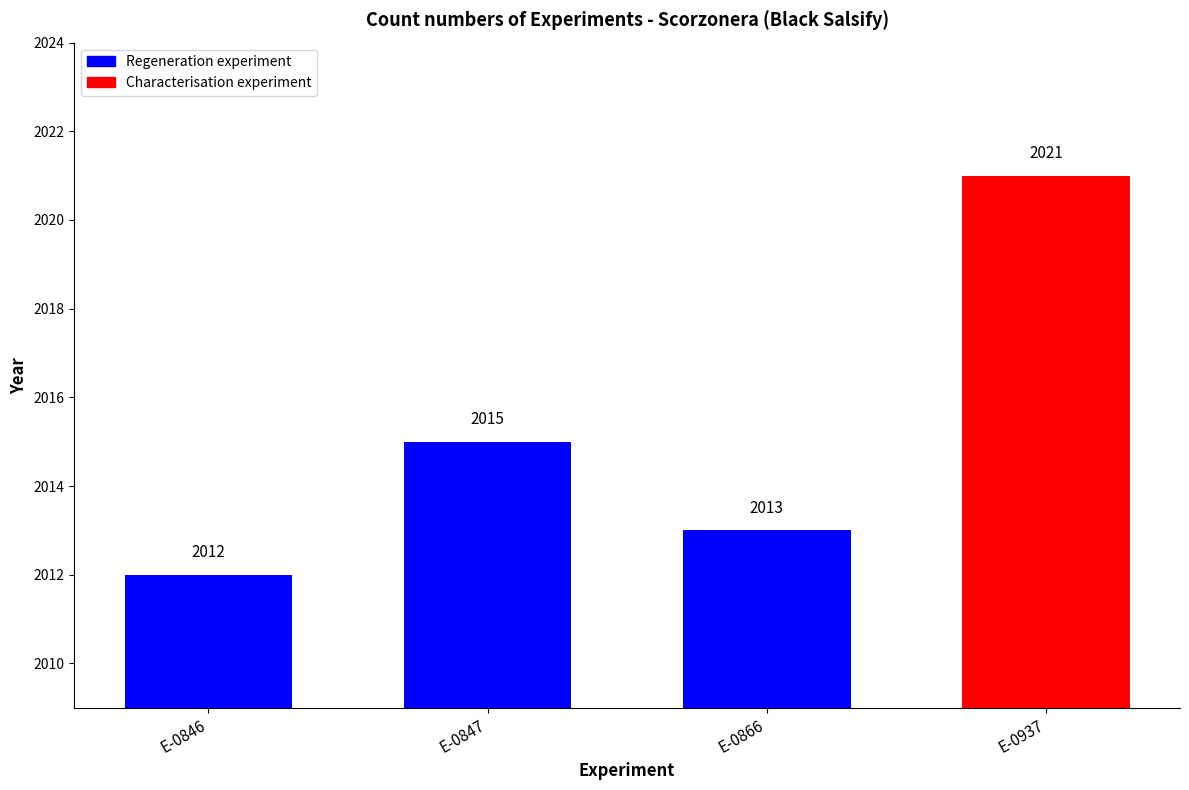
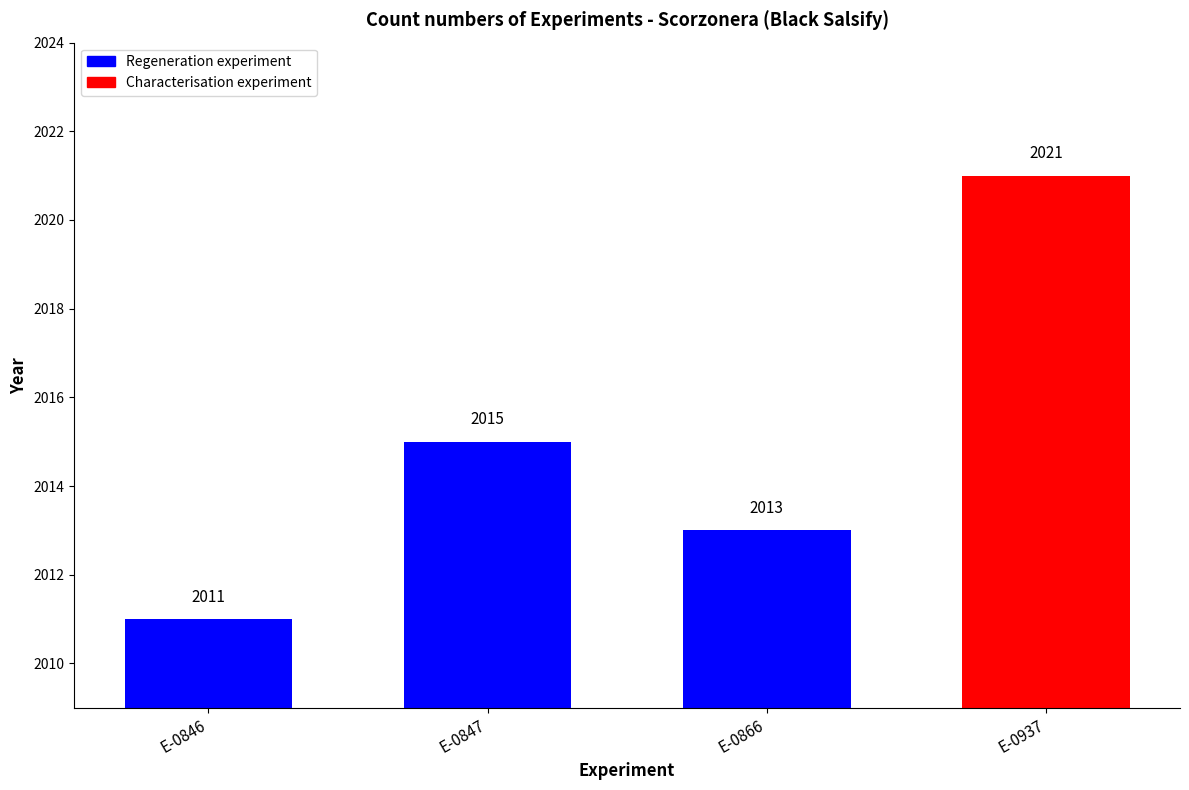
  {
-   "E-0846": 2012,
+   "E-0846": 2011,
    "E-0847": 2015,
    "E-0866": 2013,
    "E-0937": 2021
  }
